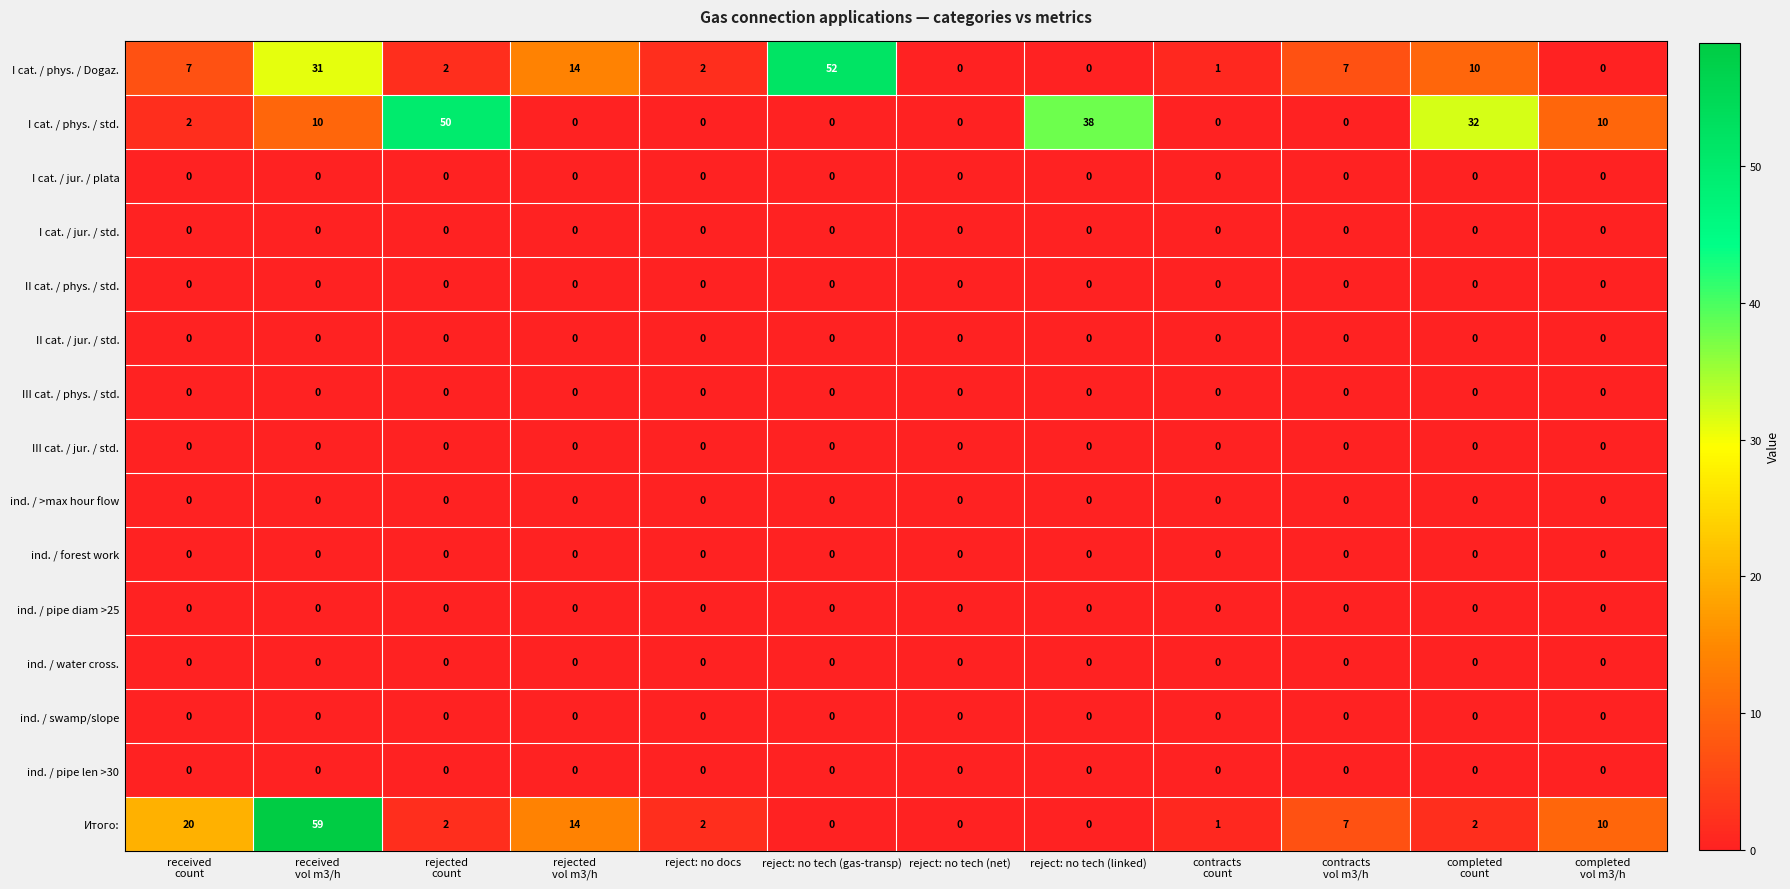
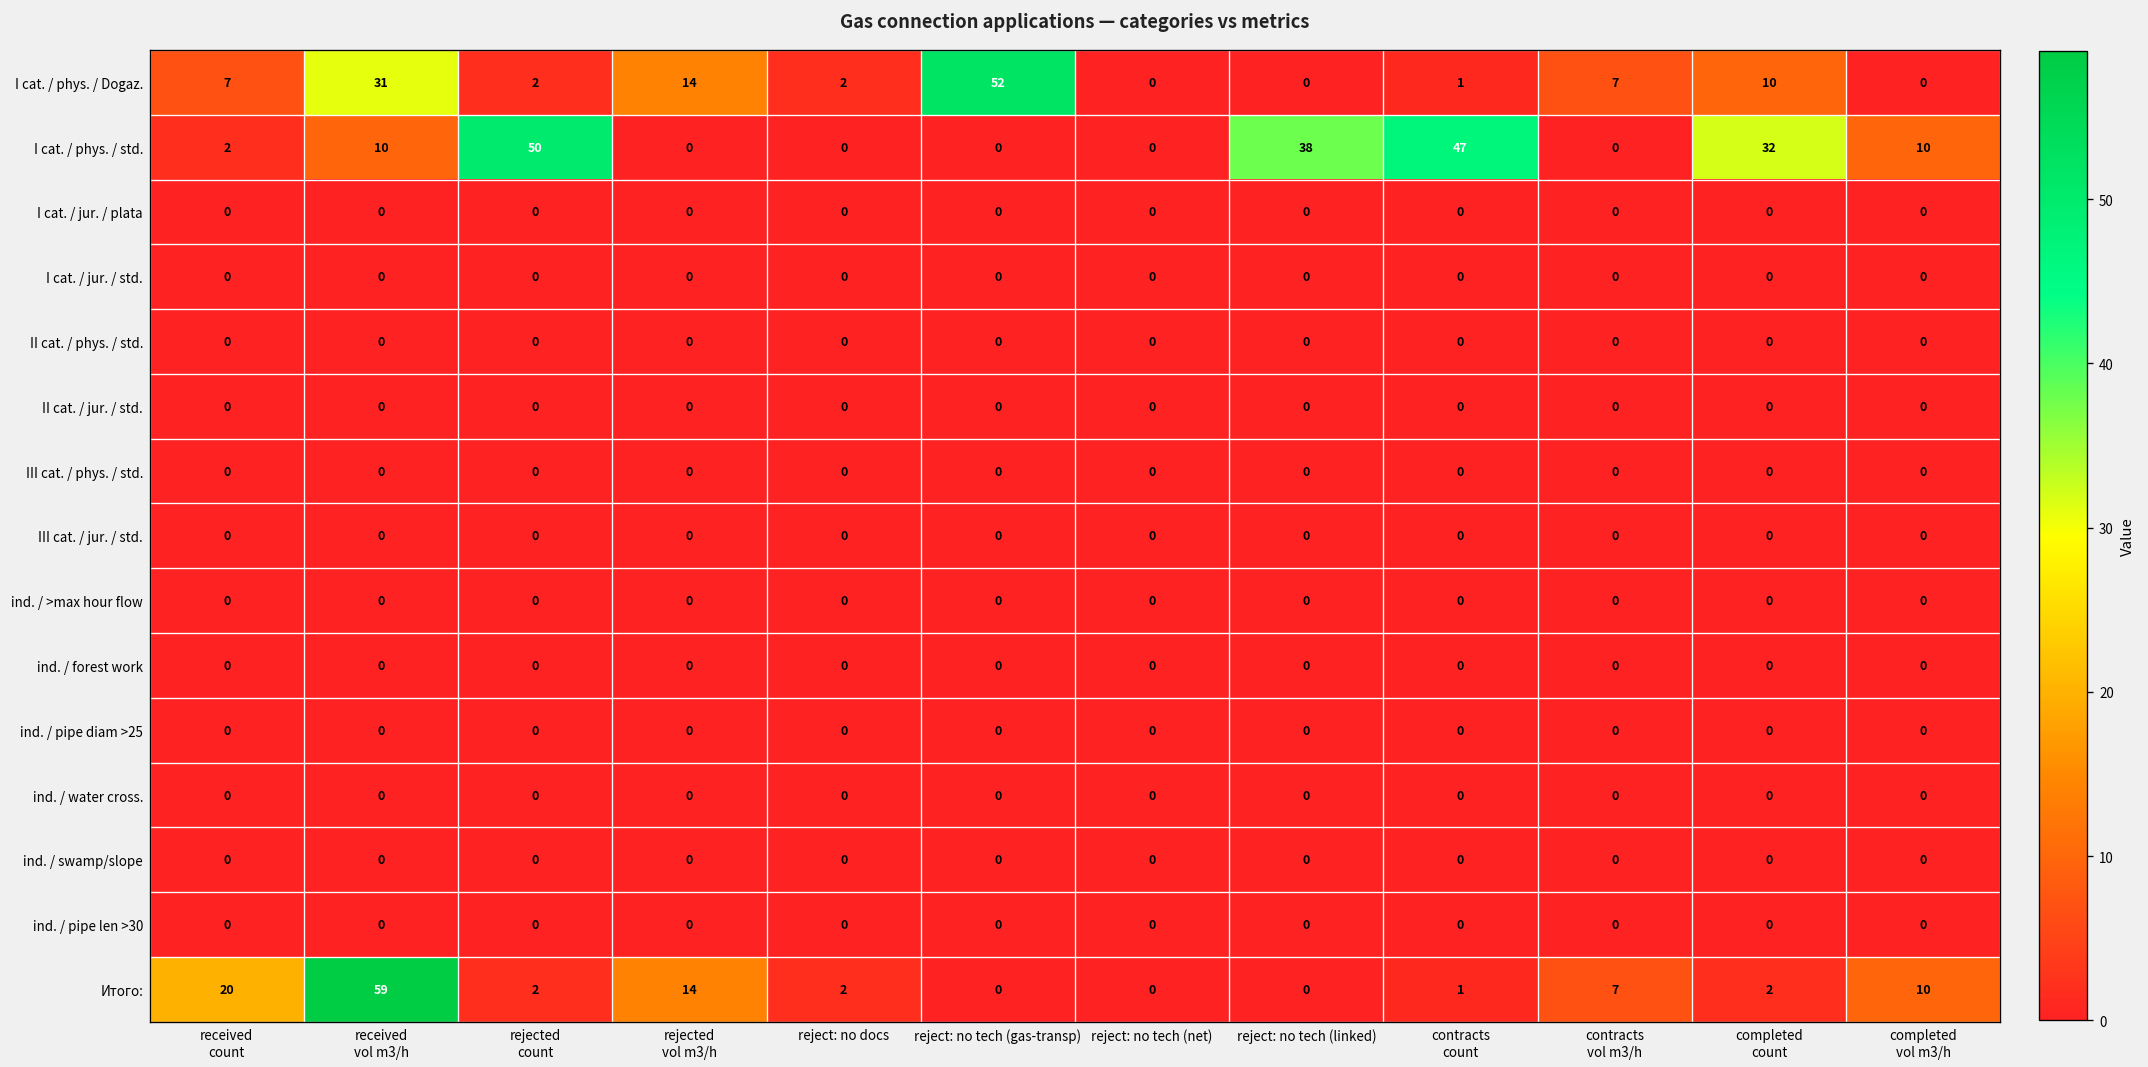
  {
    "I cat. / phys. / Dogaz.": {
      "received count": 7,
      "received vol m3/h": 31,
      "rejected count": 2,
      "rejected vol m3/h": 14,
      "reject: no docs": 2,
      "reject: no tech (gas-transp)": 52,
      "reject: no tech (net)": 0,
      "reject: no tech (linked)": 0,
      "contracts count": 1,
      "contracts vol m3/h": 7,
      "completed count": 10,
      "completed vol m3/h": 0
    },
    "I cat. / phys. / std.": {
      "received count": 2,
      "received vol m3/h": 10,
      "rejected count": 50,
      "rejected vol m3/h": 0,
      "reject: no docs": 0,
      "reject: no tech (gas-transp)": 0,
      "reject: no tech (net)": 0,
      "reject: no tech (linked)": 38,
-     "contracts count": 0,
+     "contracts count": 47,
      "contracts vol m3/h": 0,
      "completed count": 32,
      "completed vol m3/h": 10
    },
    "I cat. / jur. / plata": {
      "received count": 0,
      "received vol m3/h": 0,
      "rejected count": 0,
      "rejected vol m3/h": 0,
      "reject: no docs": 0,
      "reject: no tech (gas-transp)": 0,
      "reject: no tech (net)": 0,
      "reject: no tech (linked)": 0,
      "contracts count": 0,
      "contracts vol m3/h": 0,
      "completed count": 0,
      "completed vol m3/h": 0
    },
    "I cat. / jur. / std.": {
      "received count": 0,
      "received vol m3/h": 0,
      "rejected count": 0,
      "rejected vol m3/h": 0,
      "reject: no docs": 0,
      "reject: no tech (gas-transp)": 0,
      "reject: no tech (net)": 0,
      "reject: no tech (linked)": 0,
      "contracts count": 0,
      "contracts vol m3/h": 0,
      "completed count": 0,
      "completed vol m3/h": 0
    },
    "II cat. / phys. / std.": {
      "received count": 0,
      "received vol m3/h": 0,
      "rejected count": 0,
      "rejected vol m3/h": 0,
      "reject: no docs": 0,
      "reject: no tech (gas-transp)": 0,
      "reject: no tech (net)": 0,
      "reject: no tech (linked)": 0,
      "contracts count": 0,
      "contracts vol m3/h": 0,
      "completed count": 0,
      "completed vol m3/h": 0
    },
    "II cat. / jur. / std.": {
      "received count": 0,
      "received vol m3/h": 0,
      "rejected count": 0,
      "rejected vol m3/h": 0,
      "reject: no docs": 0,
      "reject: no tech (gas-transp)": 0,
      "reject: no tech (net)": 0,
      "reject: no tech (linked)": 0,
      "contracts count": 0,
      "contracts vol m3/h": 0,
      "completed count": 0,
      "completed vol m3/h": 0
    },
    "III cat. / phys. / std.": {
      "received count": 0,
      "received vol m3/h": 0,
      "rejected count": 0,
      "rejected vol m3/h": 0,
      "reject: no docs": 0,
      "reject: no tech (gas-transp)": 0,
      "reject: no tech (net)": 0,
      "reject: no tech (linked)": 0,
      "contracts count": 0,
      "contracts vol m3/h": 0,
      "completed count": 0,
      "completed vol m3/h": 0
    },
    "III cat. / jur. / std.": {
      "received count": 0,
      "received vol m3/h": 0,
      "rejected count": 0,
      "rejected vol m3/h": 0,
      "reject: no docs": 0,
      "reject: no tech (gas-transp)": 0,
      "reject: no tech (net)": 0,
      "reject: no tech (linked)": 0,
      "contracts count": 0,
      "contracts vol m3/h": 0,
      "completed count": 0,
      "completed vol m3/h": 0
    },
    "ind. / >max hour flow": {
      "received count": 0,
      "received vol m3/h": 0,
      "rejected count": 0,
      "rejected vol m3/h": 0,
      "reject: no docs": 0,
      "reject: no tech (gas-transp)": 0,
      "reject: no tech (net)": 0,
      "reject: no tech (linked)": 0,
      "contracts count": 0,
      "contracts vol m3/h": 0,
      "completed count": 0,
      "completed vol m3/h": 0
    },
    "ind. / forest work": {
      "received count": 0,
      "received vol m3/h": 0,
      "rejected count": 0,
      "rejected vol m3/h": 0,
      "reject: no docs": 0,
      "reject: no tech (gas-transp)": 0,
      "reject: no tech (net)": 0,
      "reject: no tech (linked)": 0,
      "contracts count": 0,
      "contracts vol m3/h": 0,
      "completed count": 0,
      "completed vol m3/h": 0
    },
    "ind. / pipe diam >25": {
      "received count": 0,
      "received vol m3/h": 0,
      "rejected count": 0,
      "rejected vol m3/h": 0,
      "reject: no docs": 0,
      "reject: no tech (gas-transp)": 0,
      "reject: no tech (net)": 0,
      "reject: no tech (linked)": 0,
      "contracts count": 0,
      "contracts vol m3/h": 0,
      "completed count": 0,
      "completed vol m3/h": 0
    },
    "ind. / water cross.": {
      "received count": 0,
      "received vol m3/h": 0,
      "rejected count": 0,
      "rejected vol m3/h": 0,
      "reject: no docs": 0,
      "reject: no tech (gas-transp)": 0,
      "reject: no tech (net)": 0,
      "reject: no tech (linked)": 0,
      "contracts count": 0,
      "contracts vol m3/h": 0,
      "completed count": 0,
      "completed vol m3/h": 0
    },
    "ind. / swamp/slope": {
      "received count": 0,
      "received vol m3/h": 0,
      "rejected count": 0,
      "rejected vol m3/h": 0,
      "reject: no docs": 0,
      "reject: no tech (gas-transp)": 0,
      "reject: no tech (net)": 0,
      "reject: no tech (linked)": 0,
      "contracts count": 0,
      "contracts vol m3/h": 0,
      "completed count": 0,
      "completed vol m3/h": 0
    },
    "ind. / pipe len >30": {
      "received count": 0,
      "received vol m3/h": 0,
      "rejected count": 0,
      "rejected vol m3/h": 0,
      "reject: no docs": 0,
      "reject: no tech (gas-transp)": 0,
      "reject: no tech (net)": 0,
      "reject: no tech (linked)": 0,
      "contracts count": 0,
      "contracts vol m3/h": 0,
      "completed count": 0,
      "completed vol m3/h": 0
    },
    "Итого:": {
      "received count": 20,
      "received vol m3/h": 59,
      "rejected count": 2,
      "rejected vol m3/h": 14,
      "reject: no docs": 2,
      "reject: no tech (gas-transp)": 0,
      "reject: no tech (net)": 0,
      "reject: no tech (linked)": 0,
      "contracts count": 1,
      "contracts vol m3/h": 7,
      "completed count": 2,
      "completed vol m3/h": 10
    }
  }
